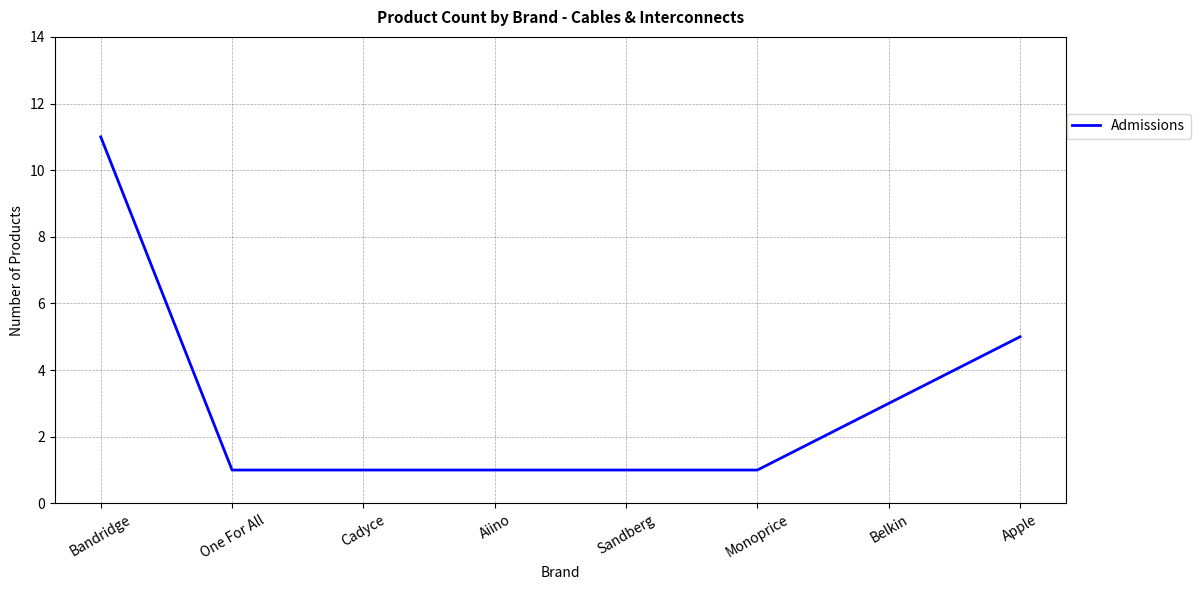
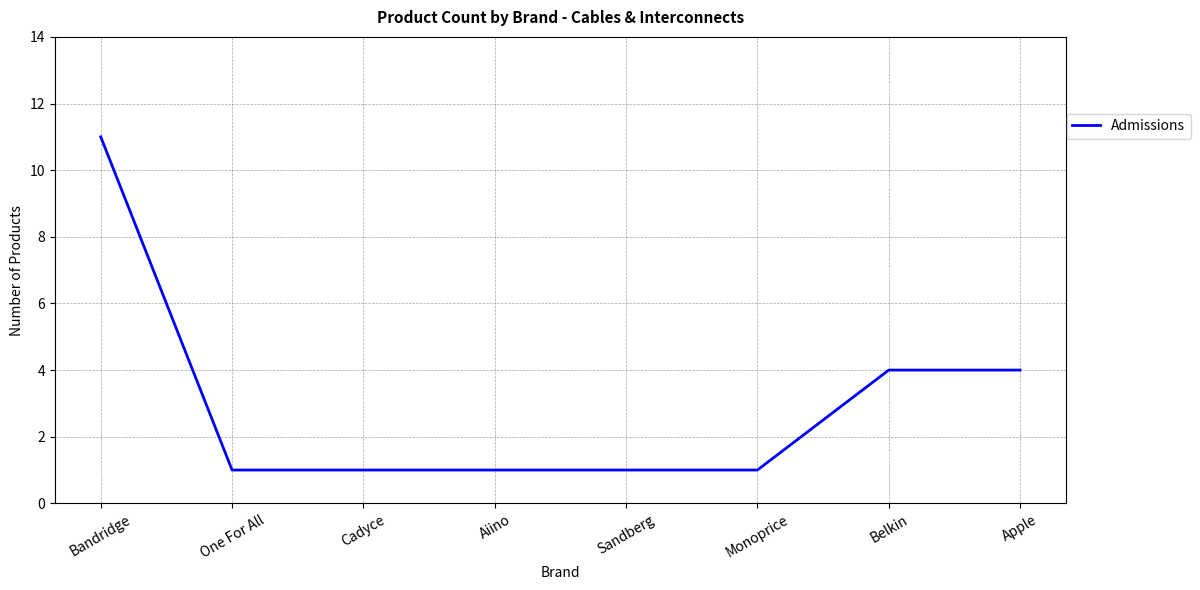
  {
    "Bandridge": 11,
    "One For All": 1,
    "Cadyce": 1,
    "Aiino": 1,
    "Sandberg": 1,
    "Monoprice": 1,
-   "Belkin": 3,
-   "Apple": 5
+   "Belkin": 4,
+   "Apple": 4
  }
